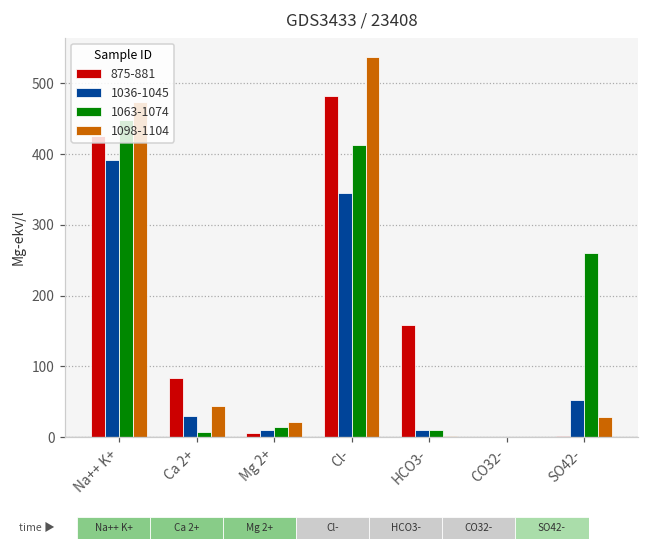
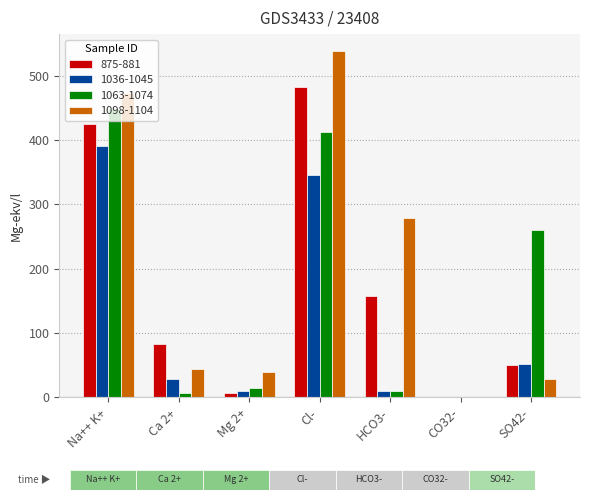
  {
    "875-881": {
      "Na++ K+": 430,
      "Ca 2+": 80,
      "Mg 2+": 10,
      "Cl-": 480,
      "HCO3-": 160,
      "CO32-": 0,
-     "SO42-": 0
+     "SO42-": 50
    },
    "1036-1045": {
      "Na++ K+": 390,
      "Ca 2+": 30,
      "Mg 2+": 10,
      "Cl-": 350,
      "HCO3-": 10,
      "CO32-": 0,
      "SO42-": 50
    },
    "1063-1074": {
      "Ca 2+": 10,
      "Mg 2+": 10,
      "Cl-": 410,
      "HCO3-": 10,
      "CO32-": 0,
      "SO42-": 260
    },
    "1098-1104": {
      "Ca 2+": 40,
-     "Mg 2+": 20,
+     "Mg 2+": 40,
      "Cl-": 540,
-     "HCO3-": 0,
+     "HCO3-": 280,
      "CO32-": 0,
      "SO42-": 30
    }
  }
